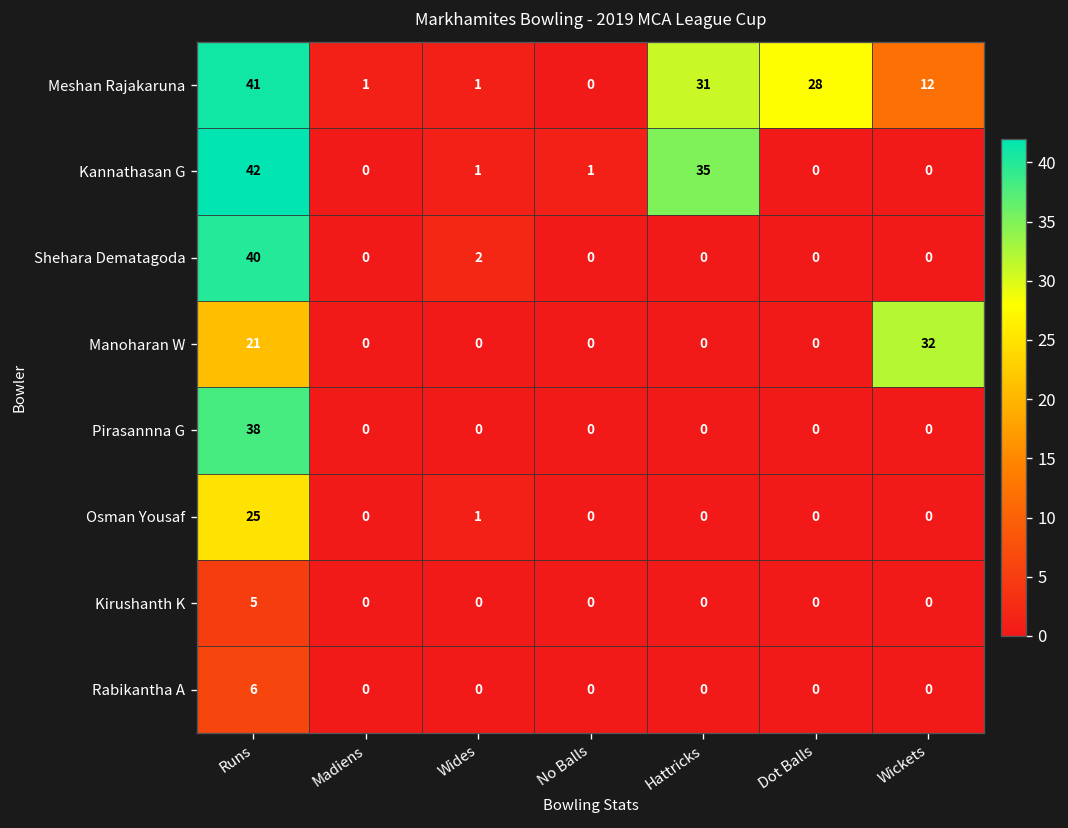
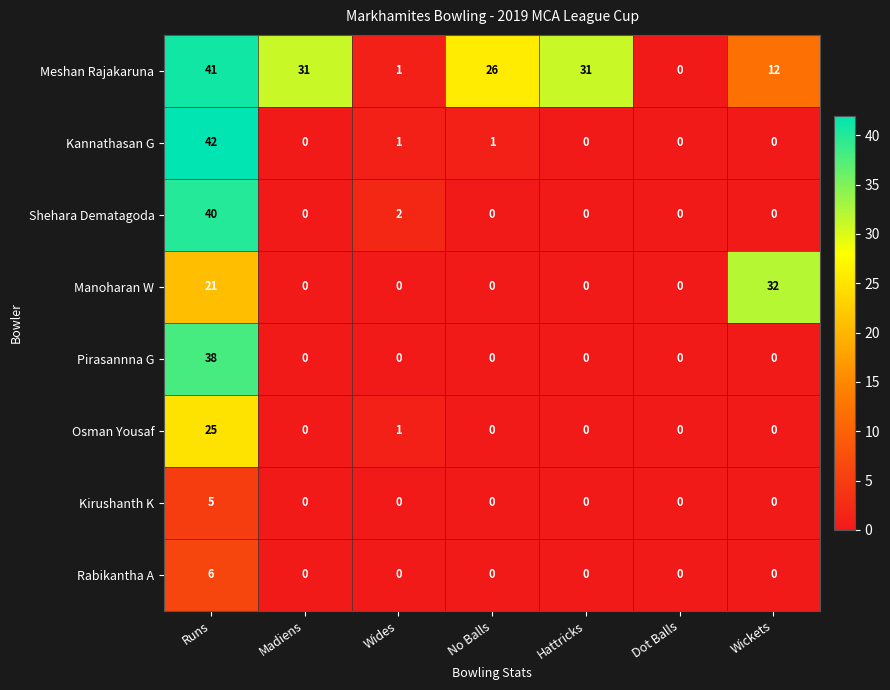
  {
    "Meshan Rajakaruna": {
      "Runs": 41,
-     "Madiens": 1,
+     "Madiens": 31,
      "Wides": 1,
-     "No Balls": 0,
+     "No Balls": 26,
      "Hattricks": 31,
-     "Dot Balls": 28,
+     "Dot Balls": 0,
      "Wickets": 12
    },
    "Kannathasan G": {
      "Runs": 42,
      "Madiens": 0,
      "Wides": 1,
      "No Balls": 1,
-     "Hattricks": 35,
+     "Hattricks": 0,
      "Dot Balls": 0,
      "Wickets": 0
    },
    "Shehara Dematagoda": {
      "Runs": 40,
      "Madiens": 0,
      "Wides": 2,
      "No Balls": 0,
      "Hattricks": 0,
      "Dot Balls": 0,
      "Wickets": 0
    },
    "Manoharan W": {
      "Runs": 21,
      "Madiens": 0,
      "Wides": 0,
      "No Balls": 0,
      "Hattricks": 0,
      "Dot Balls": 0,
      "Wickets": 32
    },
    "Pirasannna G": {
      "Runs": 38,
      "Madiens": 0,
      "Wides": 0,
      "No Balls": 0,
      "Hattricks": 0,
      "Dot Balls": 0,
      "Wickets": 0
    },
    "Osman Yousaf": {
      "Runs": 25,
      "Madiens": 0,
      "Wides": 1,
      "No Balls": 0,
      "Hattricks": 0,
      "Dot Balls": 0,
      "Wickets": 0
    },
    "Kirushanth K": {
      "Runs": 5,
      "Madiens": 0,
      "Wides": 0,
      "No Balls": 0,
      "Hattricks": 0,
      "Dot Balls": 0,
      "Wickets": 0
    },
    "Rabikantha A": {
      "Runs": 6,
      "Madiens": 0,
      "Wides": 0,
      "No Balls": 0,
      "Hattricks": 0,
      "Dot Balls": 0,
      "Wickets": 0
    }
  }
